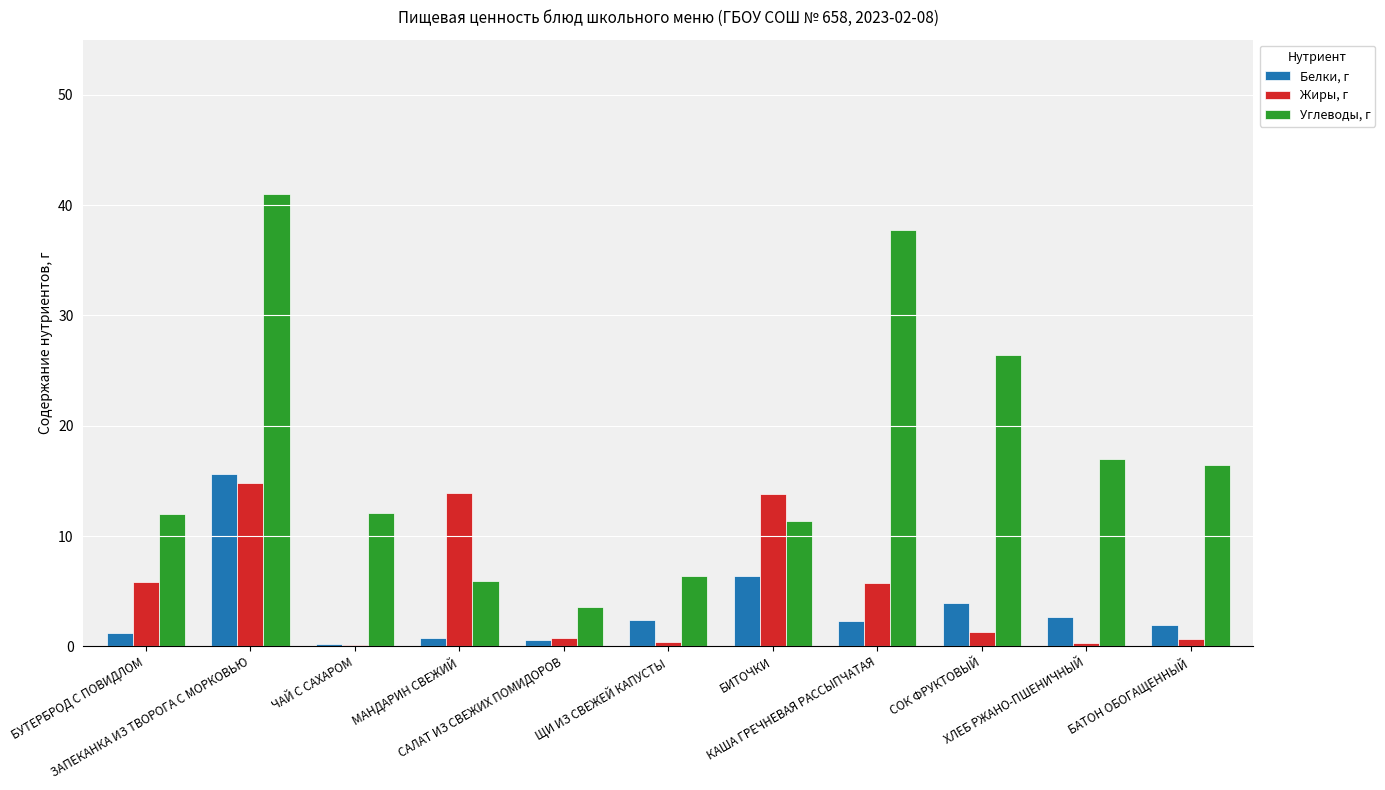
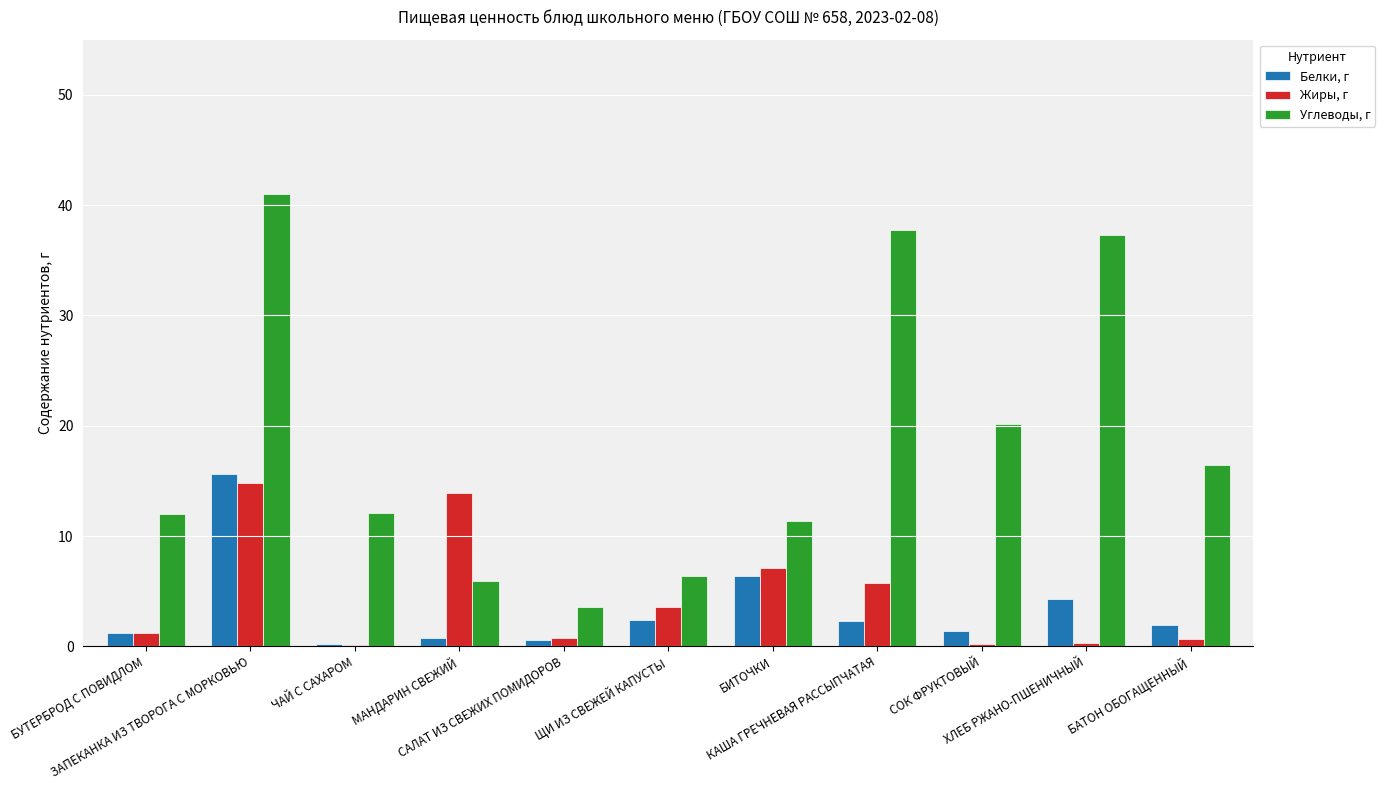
  {
    "Белки, г": {
      "БУТЕРБРОД С ПОВИДЛОМ": 1.2,
      "ЗАПЕКАНКА ИЗ ТВОРОГА С МОРКОВЬЮ": 15.6,
      "МАНДАРИН СВЕЖИЙ": 0.8,
      "САЛАТ ИЗ СВЕЖИХ ПОМИДОРОВ": 0.6,
      "ЩИ ИЗ СВЕЖЕЙ КАПУСТЫ": 2.4,
      "БИТОЧКИ": 6.4,
      "КАША ГРЕЧНЕВАЯ РАССЫПЧАТАЯ": 2.3,
-     "СОК ФРУКТОВЫЙ": 3.9,
-     "ХЛЕБ РЖАНО-ПШЕНИЧНЫЙ": 2.7,
+     "СОК ФРУКТОВЫЙ": 1.4,
+     "ХЛЕБ РЖАНО-ПШЕНИЧНЫЙ": 4.3,
      "БАТОН ОБОГАЩЕННЫЙ": 1.9
    },
    "Жиры, г": {
-     "БУТЕРБРОД С ПОВИДЛОМ": 5.8,
+     "БУТЕРБРОД С ПОВИДЛОМ": 1.2,
      "ЗАПЕКАНКА ИЗ ТВОРОГА С МОРКОВЬЮ": 14.8,
      "МАНДАРИН СВЕЖИЙ": 13.9,
      "САЛАТ ИЗ СВЕЖИХ ПОМИДОРОВ": 0.8,
-     "ЩИ ИЗ СВЕЖЕЙ КАПУСТЫ": 0.4,
-     "БИТОЧКИ": 13.8,
+     "ЩИ ИЗ СВЕЖЕЙ КАПУСТЫ": 3.6,
+     "БИТОЧКИ": 7.1,
      "КАША ГРЕЧНЕВАЯ РАССЫПЧАТАЯ": 5.7,
-     "СОК ФРУКТОВЫЙ": 1.3,
+     "СОК ФРУКТОВЫЙ": 0.2,
      "ХЛЕБ РЖАНО-ПШЕНИЧНЫЙ": 0.3,
      "БАТОН ОБОГАЩЕННЫЙ": 0.7
    },
    "Углеводы, г": {
      "БУТЕРБРОД С ПОВИДЛОМ": 12.0,
      "ЗАПЕКАНКА ИЗ ТВОРОГА С МОРКОВЬЮ": 41.0,
      "ЧАЙ С САХАРОМ": 12.1,
      "МАНДАРИН СВЕЖИЙ": 5.9,
      "САЛАТ ИЗ СВЕЖИХ ПОМИДОРОВ": 3.5,
      "ЩИ ИЗ СВЕЖЕЙ КАПУСТЫ": 6.4,
      "БИТОЧКИ": 11.3,
      "КАША ГРЕЧНЕВАЯ РАССЫПЧАТАЯ": 37.7,
-     "СОК ФРУКТОВЫЙ": 26.4,
-     "ХЛЕБ РЖАНО-ПШЕНИЧНЫЙ": 17.0,
+     "СОК ФРУКТОВЫЙ": 20.2,
+     "ХЛЕБ РЖАНО-ПШЕНИЧНЫЙ": 37.3,
      "БАТОН ОБОГАЩЕННЫЙ": 16.4
    }
  }
